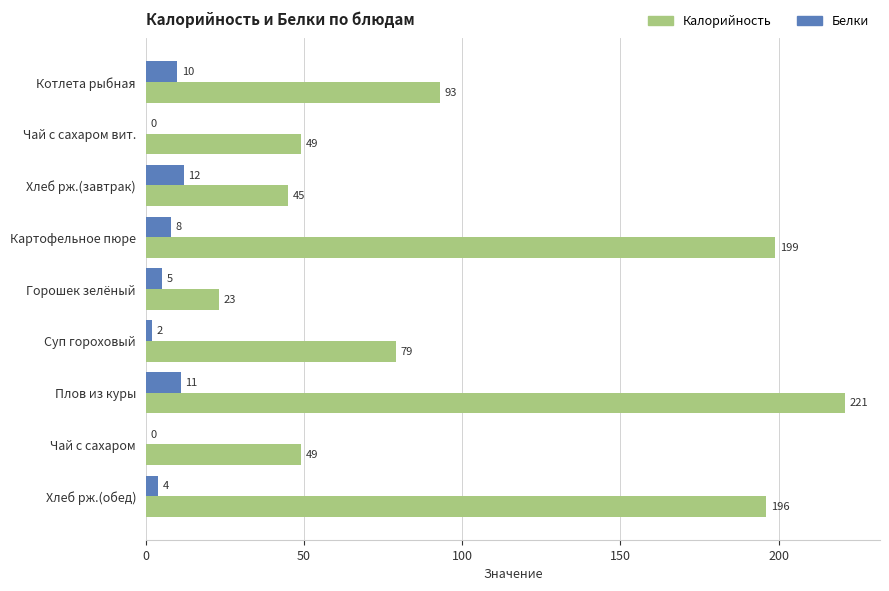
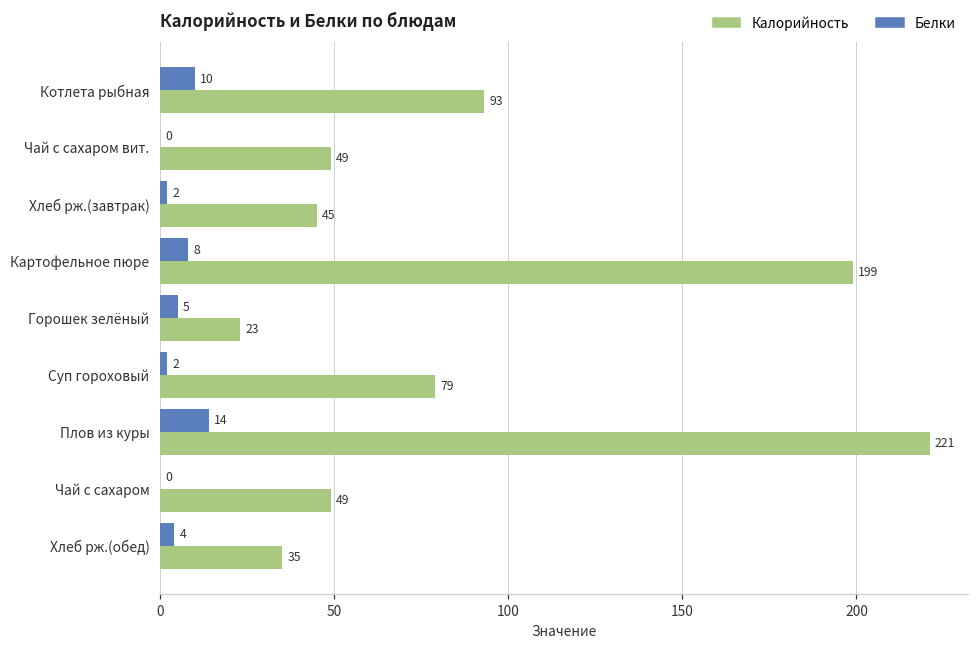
  {
    "Калорийность": {
      "Котлета рыбная": 93,
      "Чай с сахаром вит.": 49,
      "Хлеб рж.(завтрак)": 45,
      "Картофельное пюре": 199,
      "Горошек зелёный": 23,
      "Суп гороховый": 79,
      "Плов из куры": 221,
      "Чай с сахаром": 49,
-     "Хлеб рж.(обед)": 196
+     "Хлеб рж.(обед)": 35
    },
    "Белки": {
      "Котлета рыбная": 10,
      "Чай с сахаром вит.": 0,
-     "Хлеб рж.(завтрак)": 12,
+     "Хлеб рж.(завтрак)": 2,
      "Картофельное пюре": 8,
      "Горошек зелёный": 5,
      "Суп гороховый": 2,
-     "Плов из куры": 11,
+     "Плов из куры": 14,
      "Чай с сахаром": 0,
      "Хлеб рж.(обед)": 4
    }
  }
